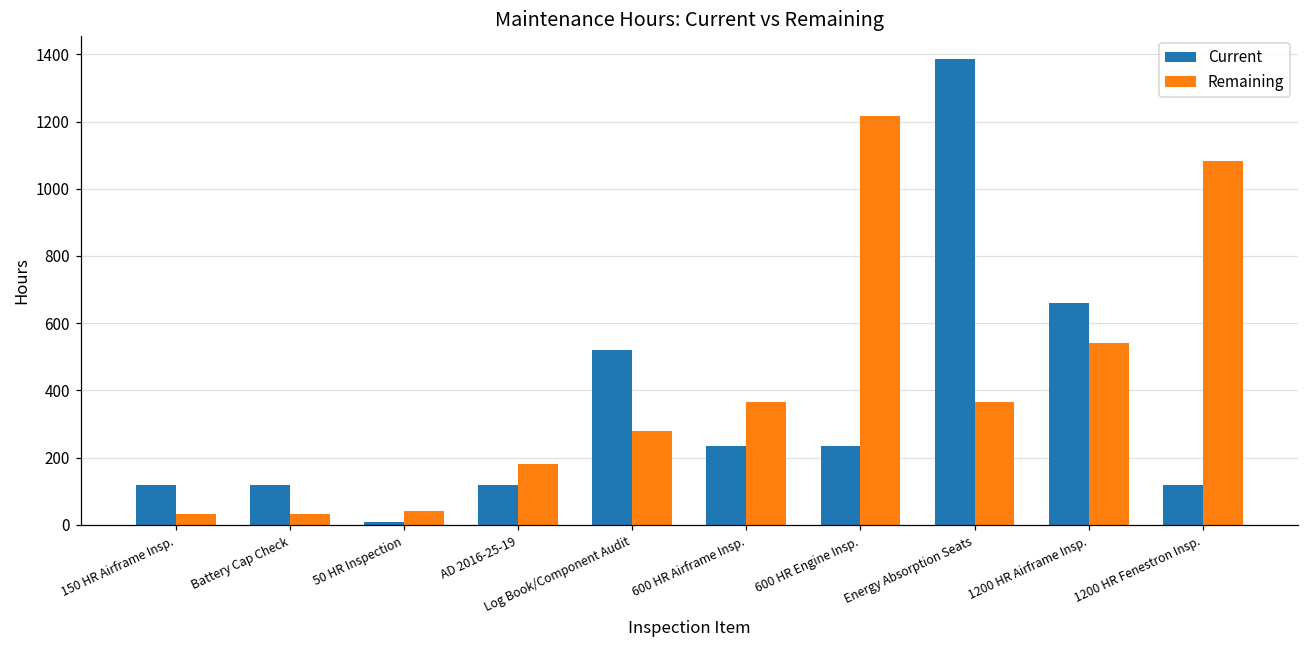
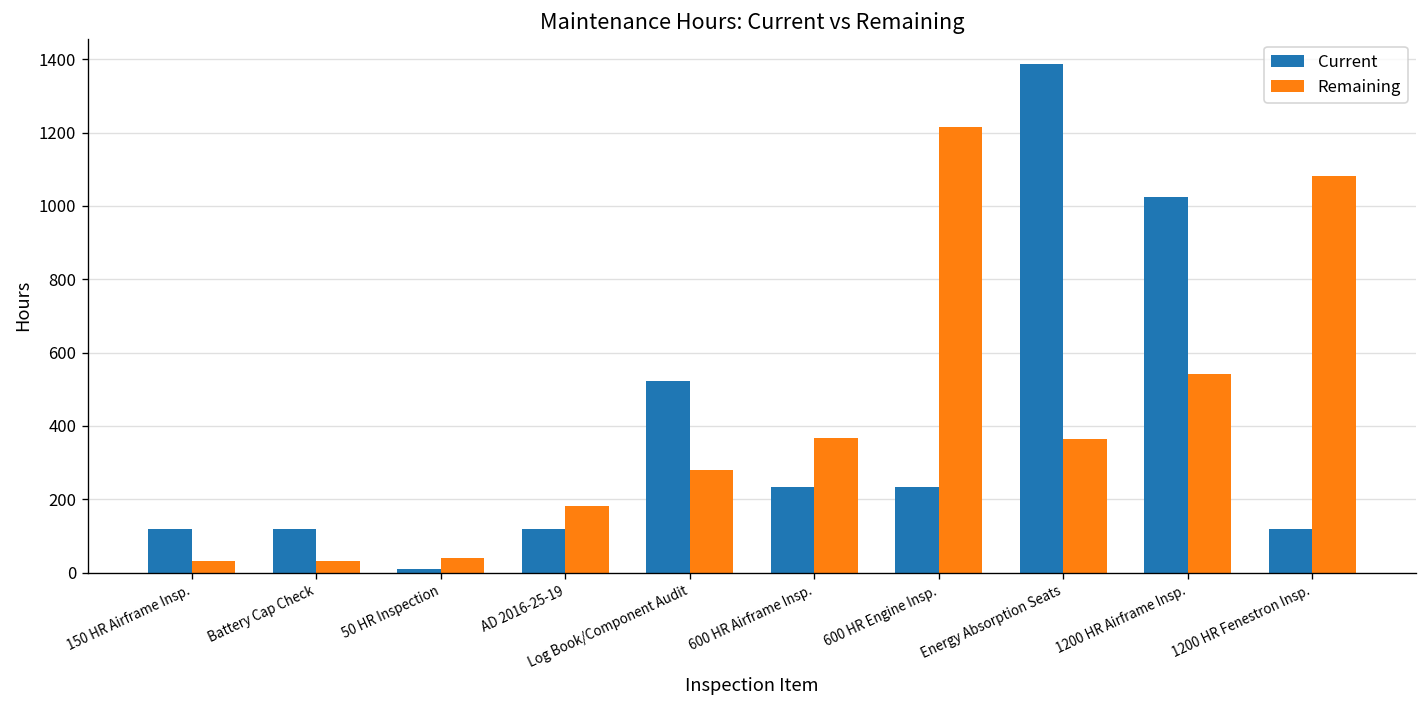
  {
    "Current": {
      "150 HR Airframe Insp.": 120,
      "Battery Cap Check": 120,
      "50 HR Inspection": 10,
      "AD 2016-25-19": 120,
      "Log Book/Component Audit": 520,
      "600 HR Airframe Insp.": 230,
      "600 HR Engine Insp.": 230,
      "Energy Absorption Seats": 1390,
-     "1200 HR Airframe Insp.": 660,
+     "1200 HR Airframe Insp.": 1020,
      "1200 HR Fenestron Insp.": 120
    },
    "Remaining": {
      "150 HR Airframe Insp.": 30,
      "Battery Cap Check": 30,
      "50 HR Inspection": 40,
      "AD 2016-25-19": 180,
      "Log Book/Component Audit": 280,
      "600 HR Airframe Insp.": 370,
      "600 HR Engine Insp.": 1220,
      "Energy Absorption Seats": 360,
      "1200 HR Airframe Insp.": 540,
      "1200 HR Fenestron Insp.": 1080
    }
  }
